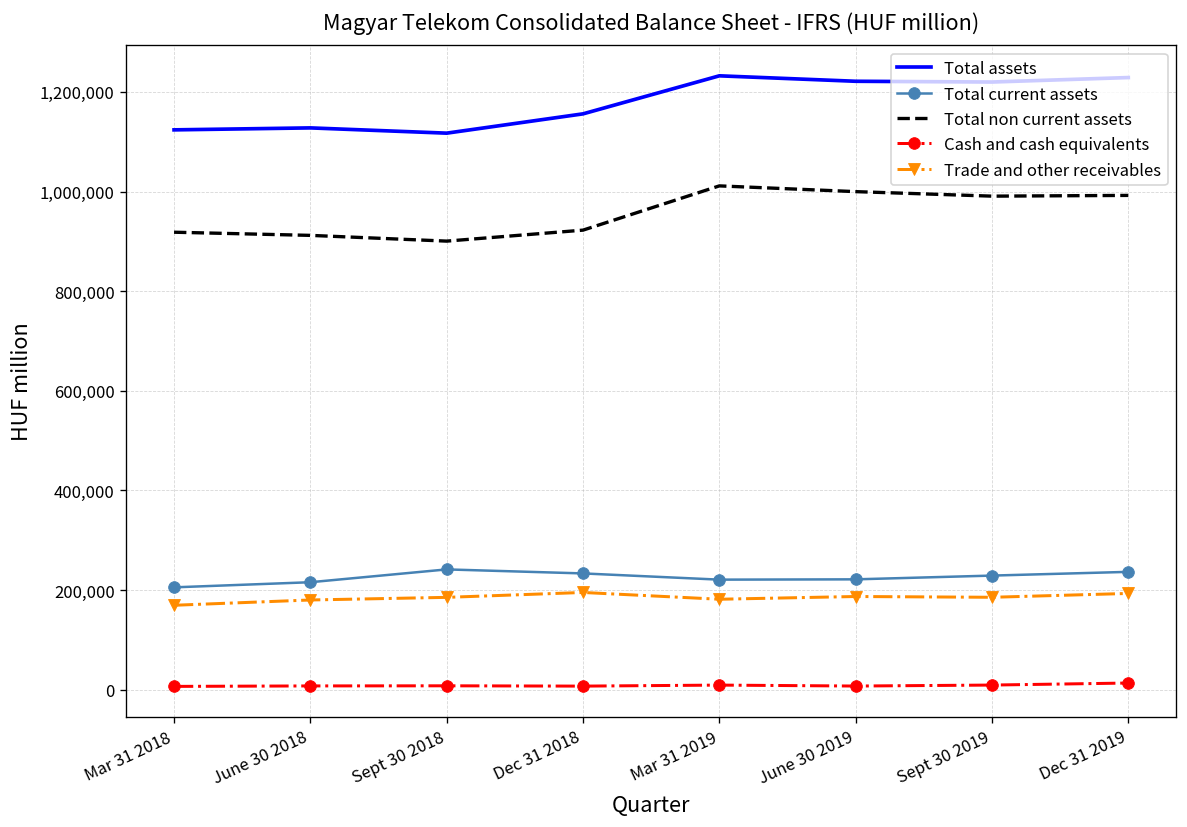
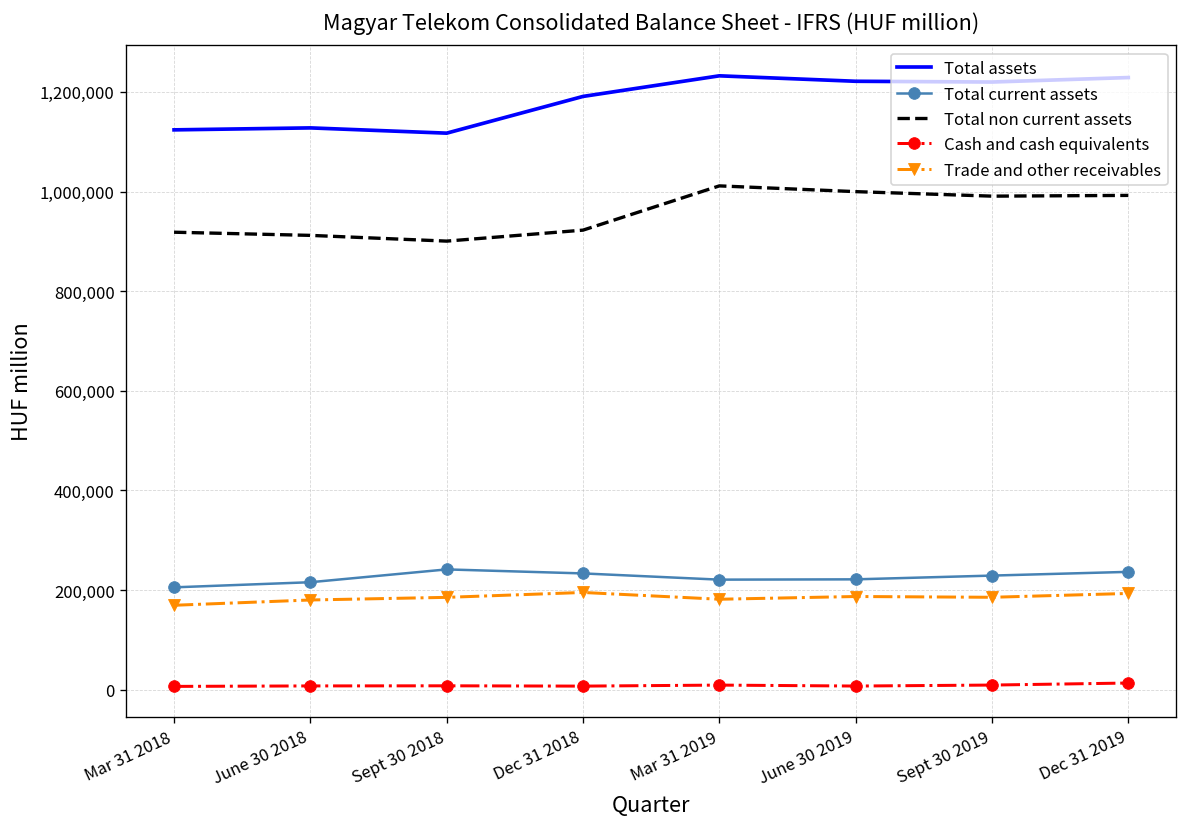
  {
    "Total assets": {
      "Mar 31 2018": "1,120,000",
      "June 30 2018": "1,130,000",
      "Sept 30 2018": "1,120,000",
-     "Dec 31 2018": "1,160,000",
+     "Dec 31 2018": "1,190,000",
      "Mar 31 2019": "1,230,000",
      "June 30 2019": "1,220,000"
    },
    "Total current assets": {
      "Mar 31 2018": "210,000",
      "June 30 2018": "220,000",
      "Sept 30 2018": "240,000",
      "Dec 31 2018": "230,000",
      "Mar 31 2019": "220,000",
      "June 30 2019": "220,000",
      "Sept 30 2019": "230,000",
      "Dec 31 2019": "240,000"
    },
    "Total non current assets": {
      "Mar 31 2018": "920,000",
      "June 30 2018": "910,000",
      "Sept 30 2018": "900,000",
      "Dec 31 2018": "920,000",
      "Mar 31 2019": "1,010,000",
      "June 30 2019": "1,000,000",
      "Sept 30 2019": "990,000",
      "Dec 31 2019": "990,000"
    },
    "Cash and cash equivalents": {
      "Mar 31 2018": "10,000",
      "June 30 2018": "10,000",
      "Sept 30 2018": "10,000",
      "Dec 31 2018": "10,000",
      "Mar 31 2019": "10,000",
      "June 30 2019": "10,000",
      "Sept 30 2019": "10,000",
      "Dec 31 2019": "10,000"
    },
    "Trade and other receivables": {
      "Mar 31 2018": "170,000",
      "June 30 2018": "180,000",
      "Sept 30 2018": "190,000",
      "Dec 31 2018": "200,000",
      "Mar 31 2019": "180,000",
      "June 30 2019": "190,000",
      "Sept 30 2019": "190,000",
      "Dec 31 2019": "190,000"
    }
  }
